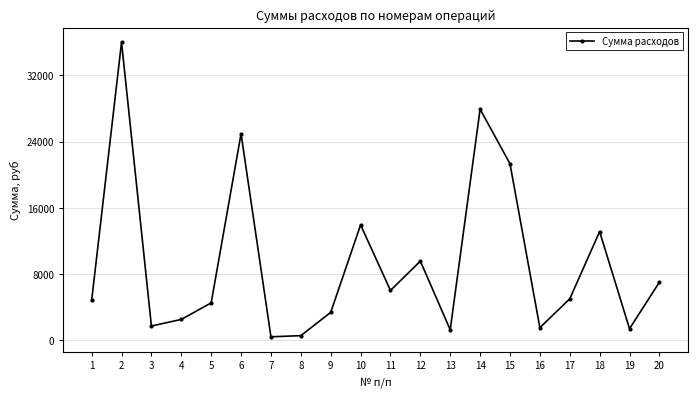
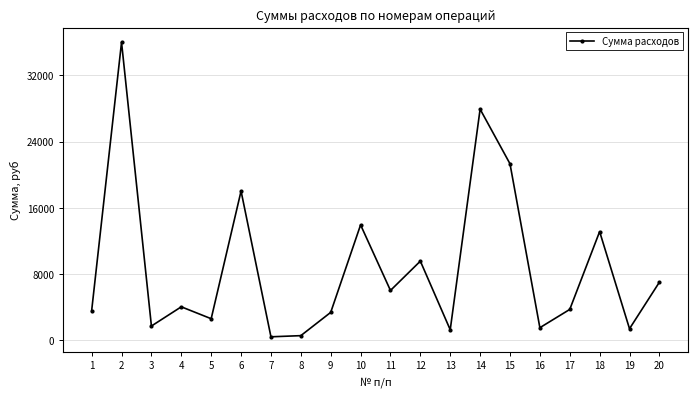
  {
-   "1": 5000,
+   "1": 4000,
    "2": 36000,
    "3": 2000,
-   "4": 2000,
-   "5": 5000,
-   "6": 25000,
+   "4": 4000,
+   "5": 3000,
+   "6": 18000,
    "7": 0,
    "8": 1000,
    "9": 3000,
    "10": 14000,
    "11": 6000,
    "12": 10000,
    "13": 1000,
    "14": 28000,
    "15": 21000,
    "16": 2000,
-   "17": 5000,
+   "17": 4000,
    "18": 13000,
    "19": 1000,
    "20": 7000
  }
